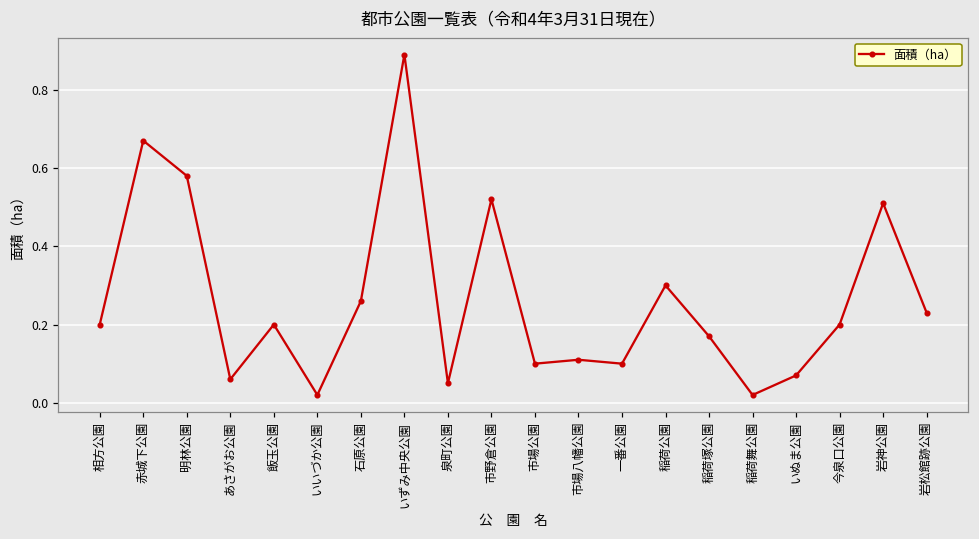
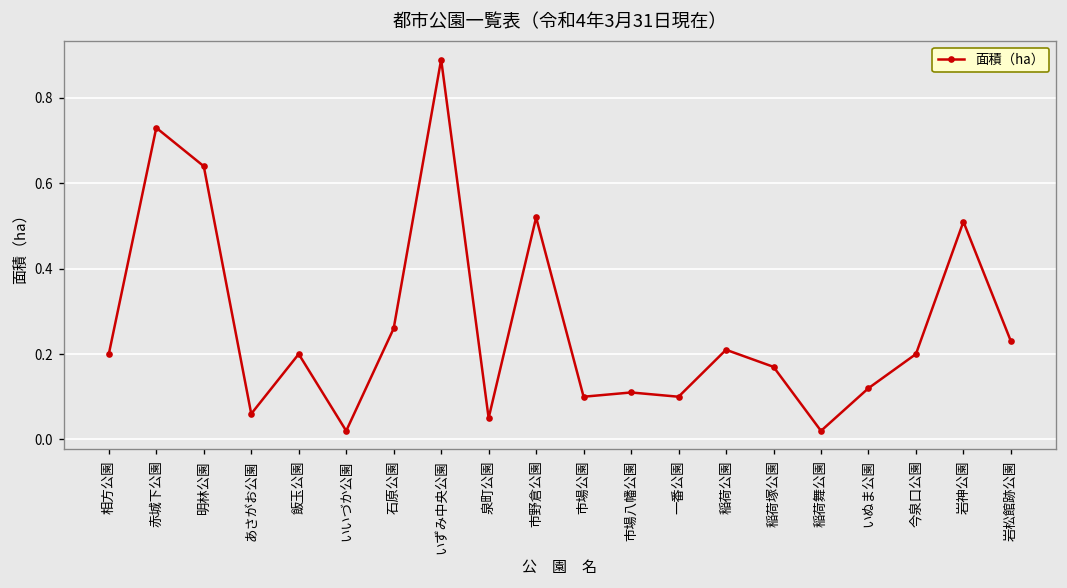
  {
    "相方公園": 0.20,
-   "赤城下公園": 0.67,
-   "明林公園": 0.58,
+   "赤城下公園": 0.73,
+   "明林公園": 0.64,
    "あさがお公園": 0.06,
    "飯玉公園": 0.20,
    "いいづか公園": 0.02,
    "石原公園": 0.26,
    "いずみ中央公園": 0.89,
    "泉町公園": 0.05,
    "市野倉公園": 0.52,
    "市場公園": 0.10,
    "市場八幡公園": 0.11,
    "一番公園": 0.10,
-   "稲荷公園": 0.30,
+   "稲荷公園": 0.21,
    "稲荷塚公園": 0.17,
    "稲荷舞公園": 0.02,
-   "いぬま公園": 0.07,
+   "いぬま公園": 0.12,
    "今泉口公園": 0.20,
    "岩神公園": 0.51,
    "岩松館跡公園": 0.23
  }
